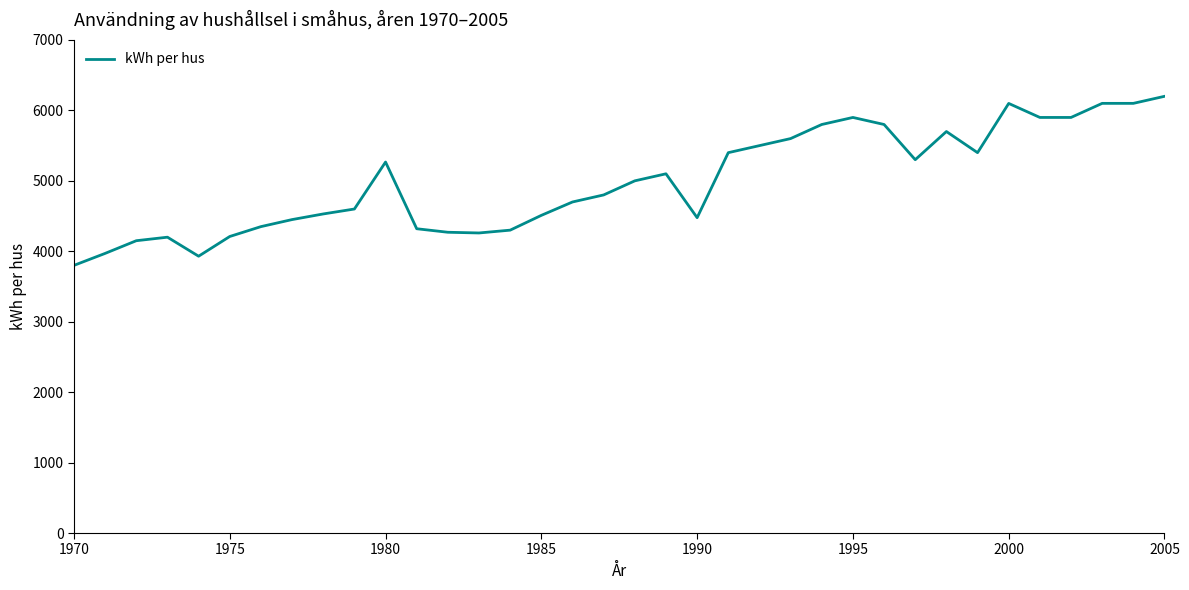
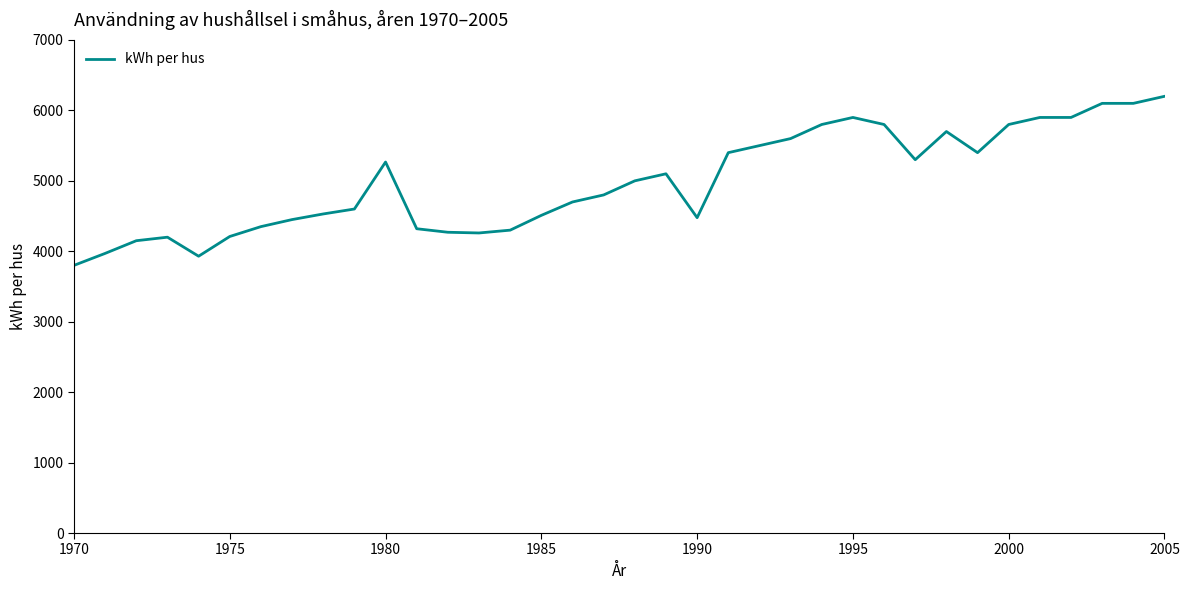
  {
    "1970": 3800,
    "1975": 4200,
    "1980": 5300,
    "1985": 4500,
    "1990": 4500,
    "1995": 5900,
-   "2000": 6100,
+   "2000": 5800,
    "2005": 6200
  }
